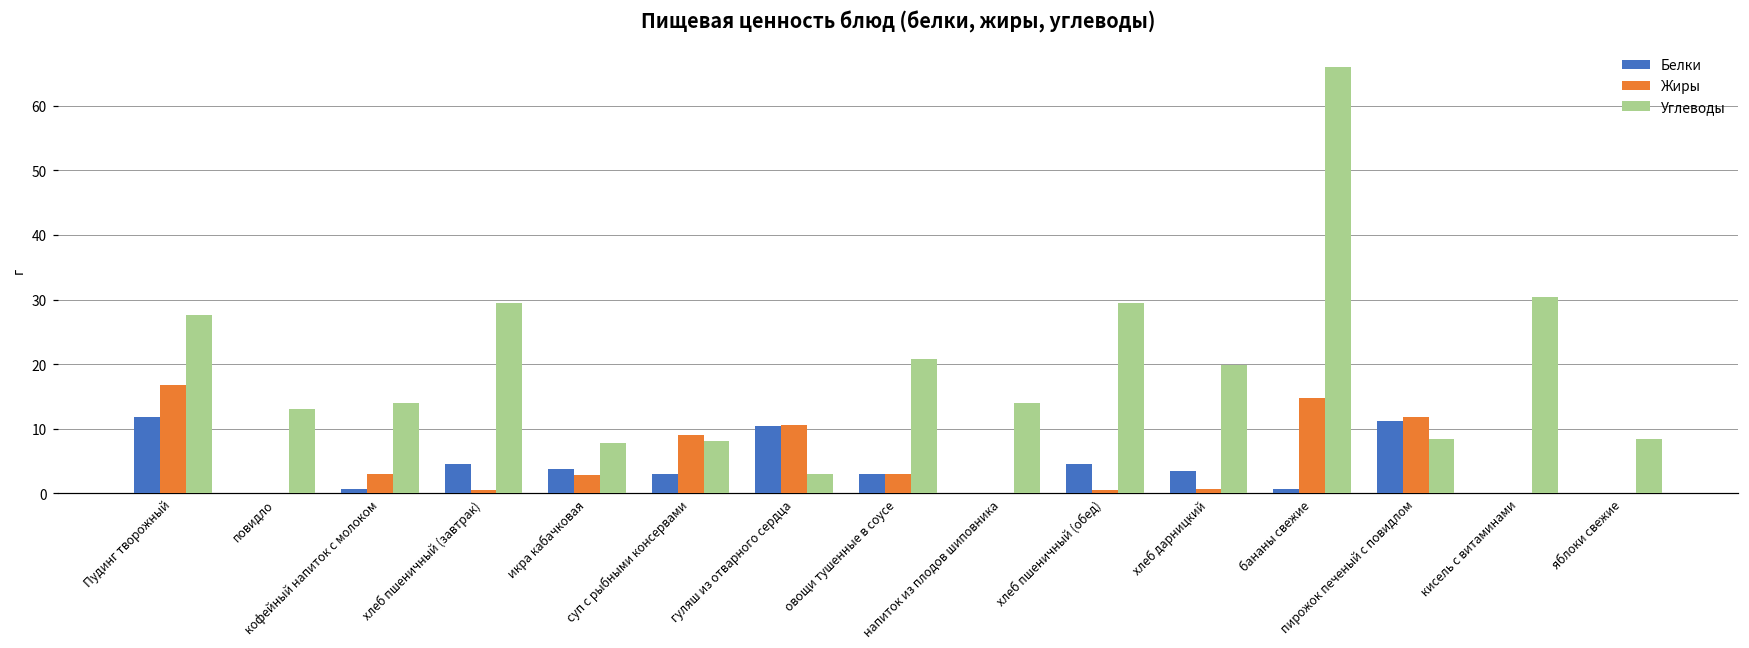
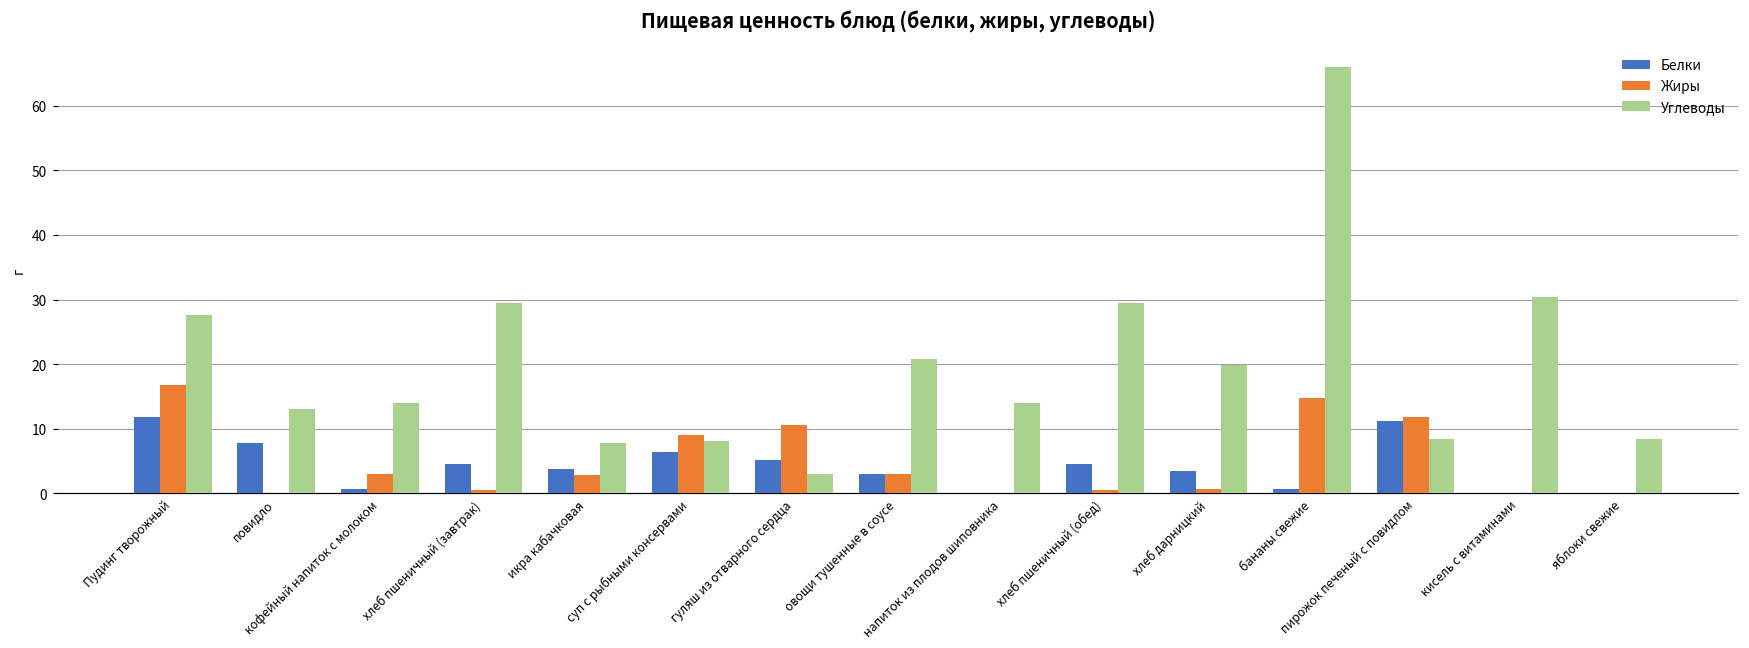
  {
    "Белки": {
      "Пудинг творожный": 12,
-     "повидло": 0,
+     "повидло": 8,
      "кофейный напиток с молоком": 1,
      "хлеб пшеничный (завтрак)": 5,
      "икра кабачковая": 4,
-     "суп с рыбными консервами": 3,
-     "гуляш из отварного сердца": 10,
+     "суп с рыбными консервами": 6,
+     "гуляш из отварного сердца": 5,
      "овощи тушенные в соусе": 3,
      "напиток из плодов шиповника": 0,
      "хлеб пшеничный (обед)": 5,
      "хлеб дарницкий": 3,
      "бананы свежие": 1,
      "пирожок печеный с повидлом": 11,
      "кисель с витаминами": 0,
      "яблоки свежие": 0
    },
    "Жиры": {
      "Пудинг творожный": 17,
      "повидло": 0,
      "кофейный напиток с молоком": 3,
      "хлеб пшеничный (завтрак)": 0,
      "икра кабачковая": 3,
      "суп с рыбными консервами": 9,
      "гуляш из отварного сердца": 11,
      "овощи тушенные в соусе": 3,
      "напиток из плодов шиповника": 0,
      "хлеб пшеничный (обед)": 0,
      "хлеб дарницкий": 1,
      "бананы свежие": 15,
      "пирожок печеный с повидлом": 12,
      "кисель с витаминами": 0,
      "яблоки свежие": 0
    },
    "Углеводы": {
      "Пудинг творожный": 28,
      "повидло": 13,
      "кофейный напиток с молоком": 14,
      "хлеб пшеничный (завтрак)": 30,
      "икра кабачковая": 8,
      "суп с рыбными консервами": 8,
      "гуляш из отварного сердца": 3,
      "овощи тушенные в соусе": 21,
      "напиток из плодов шиповника": 14,
      "хлеб пшеничный (обед)": 30,
      "хлеб дарницкий": 20,
      "бананы свежие": 66,
      "пирожок печеный с повидлом": 8,
      "кисель с витаминами": 30,
      "яблоки свежие": 8
    }
  }
